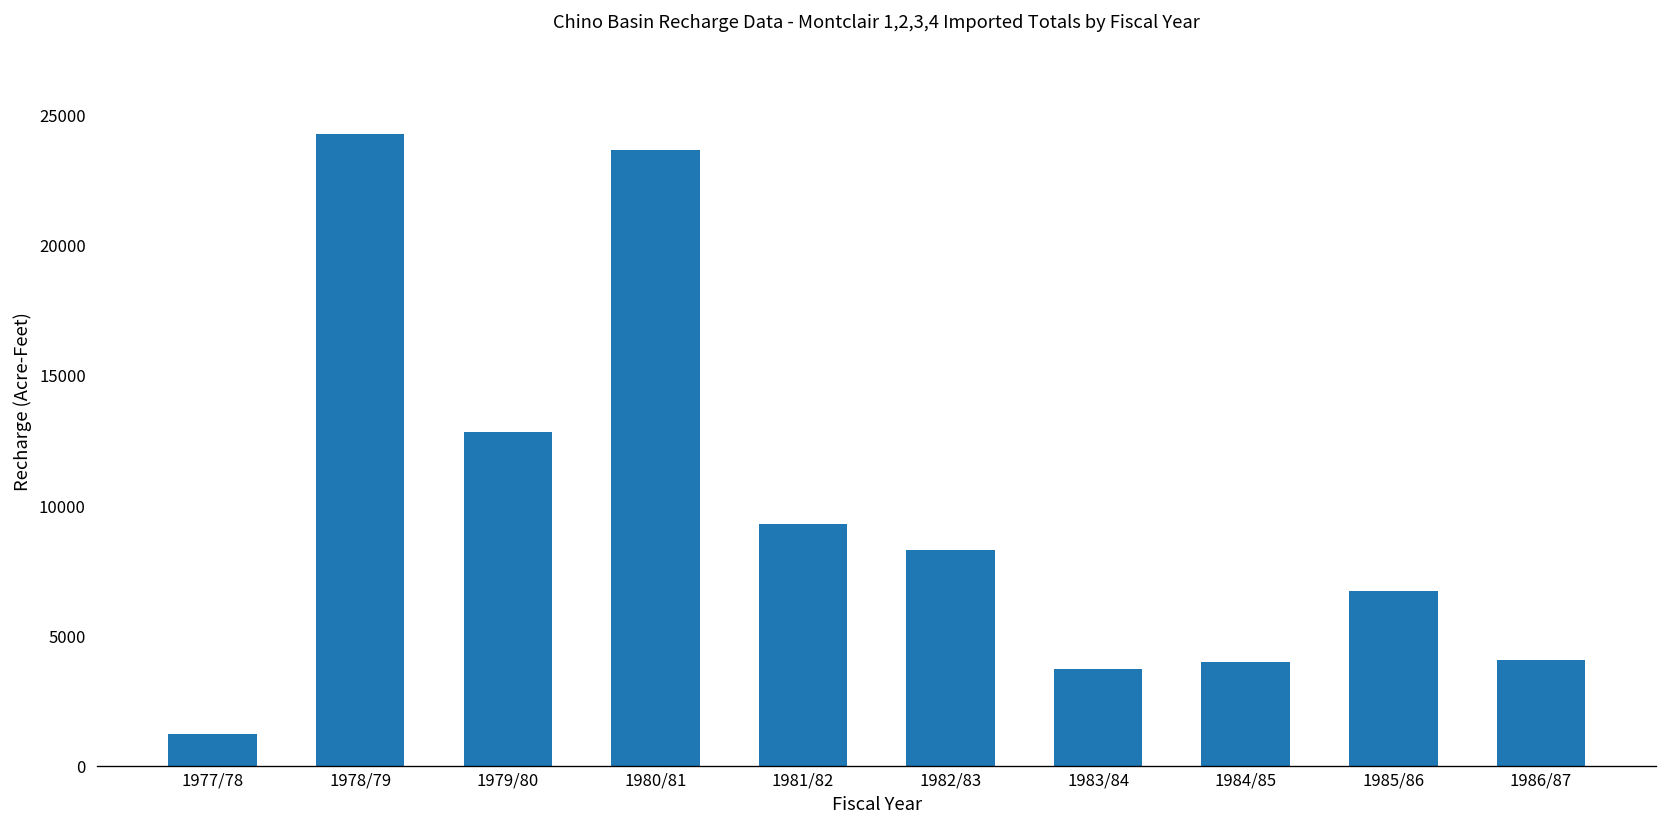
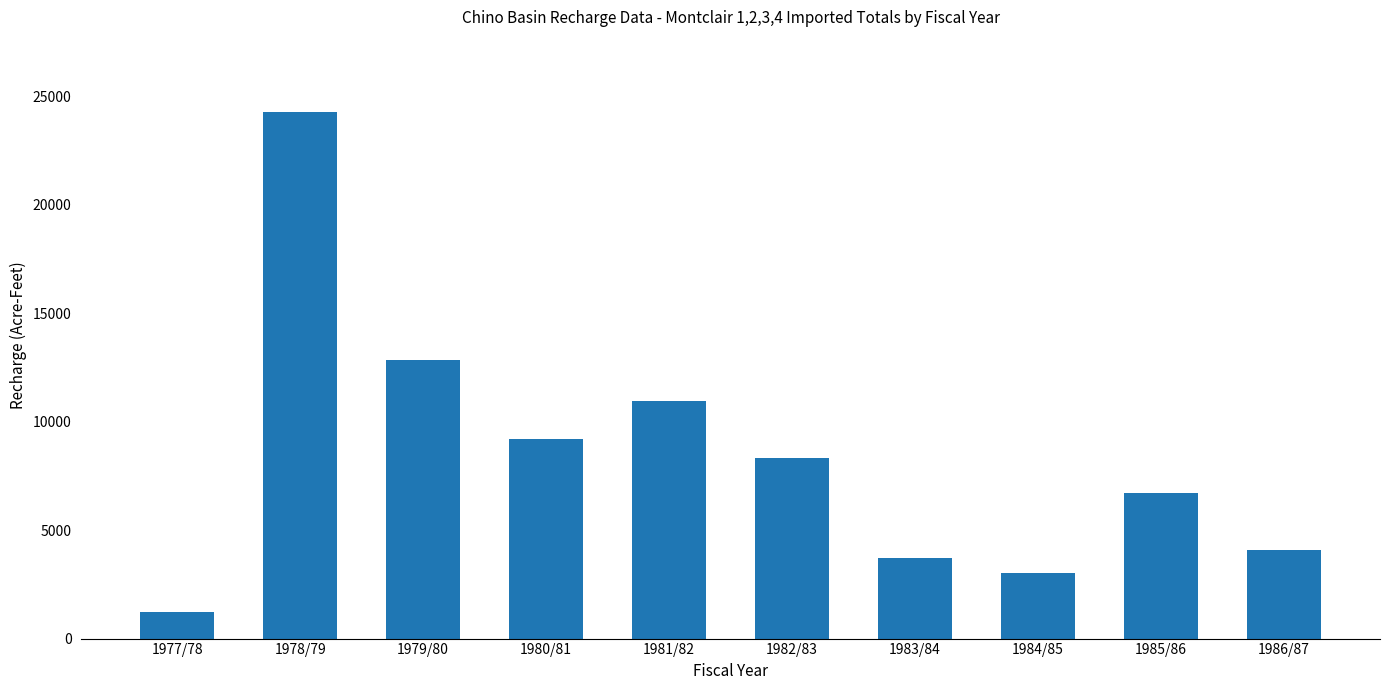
  {
    "1977/78": 1200,
    "1978/79": 24300,
    "1979/80": 12900,
-   "1980/81": 23700,
-   "1981/82": 9300,
+   "1980/81": 9200,
+   "1981/82": 11000,
    "1982/83": 8300,
    "1983/84": 3700,
-   "1984/85": 4000,
+   "1984/85": 3000,
    "1985/86": 6700,
    "1986/87": 4100
  }
